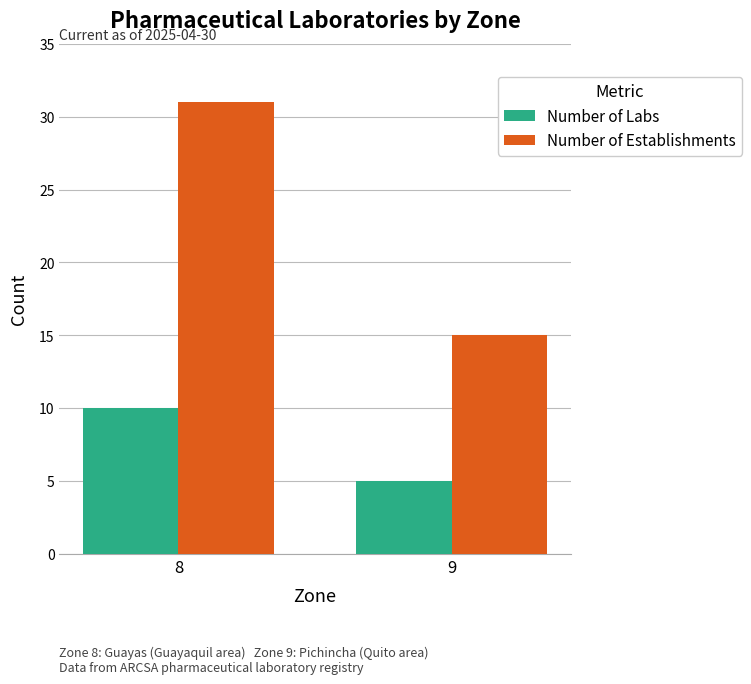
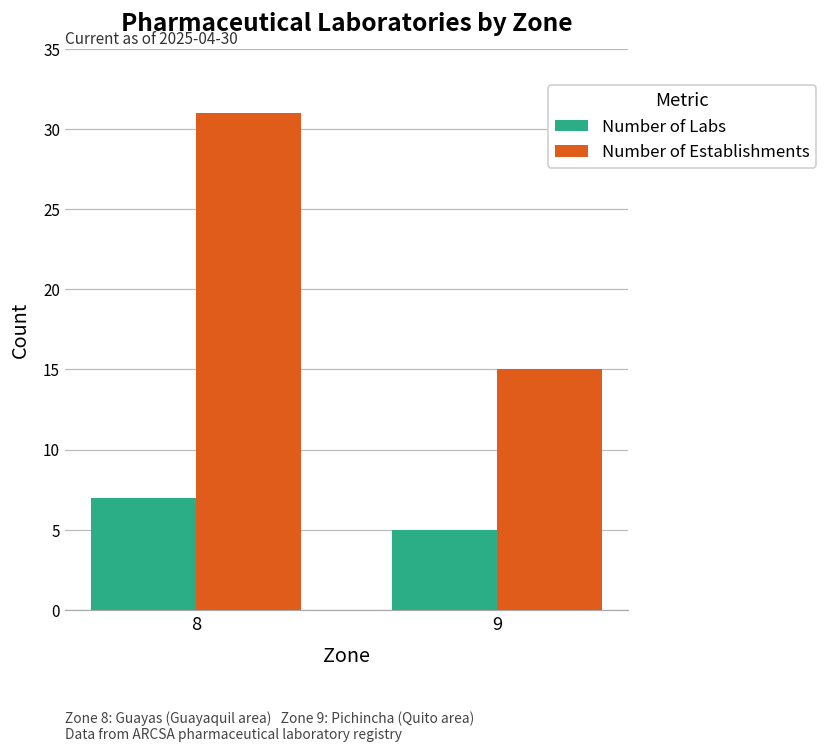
  {
    "Number of Labs": {
-     "8": 10,
+     "8": 7,
      "9": 5
    },
    "Number of Establishments": {
      "8": 31,
      "9": 15
    }
  }
